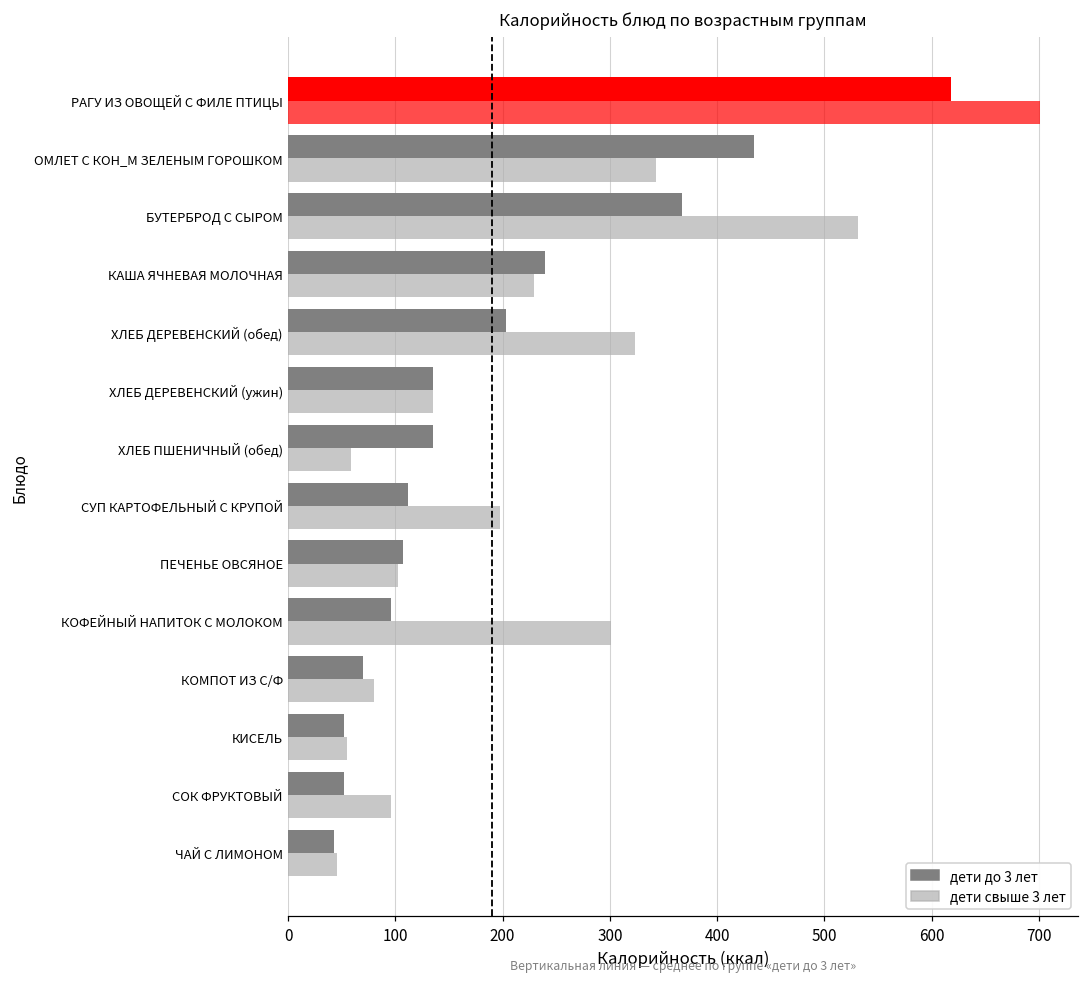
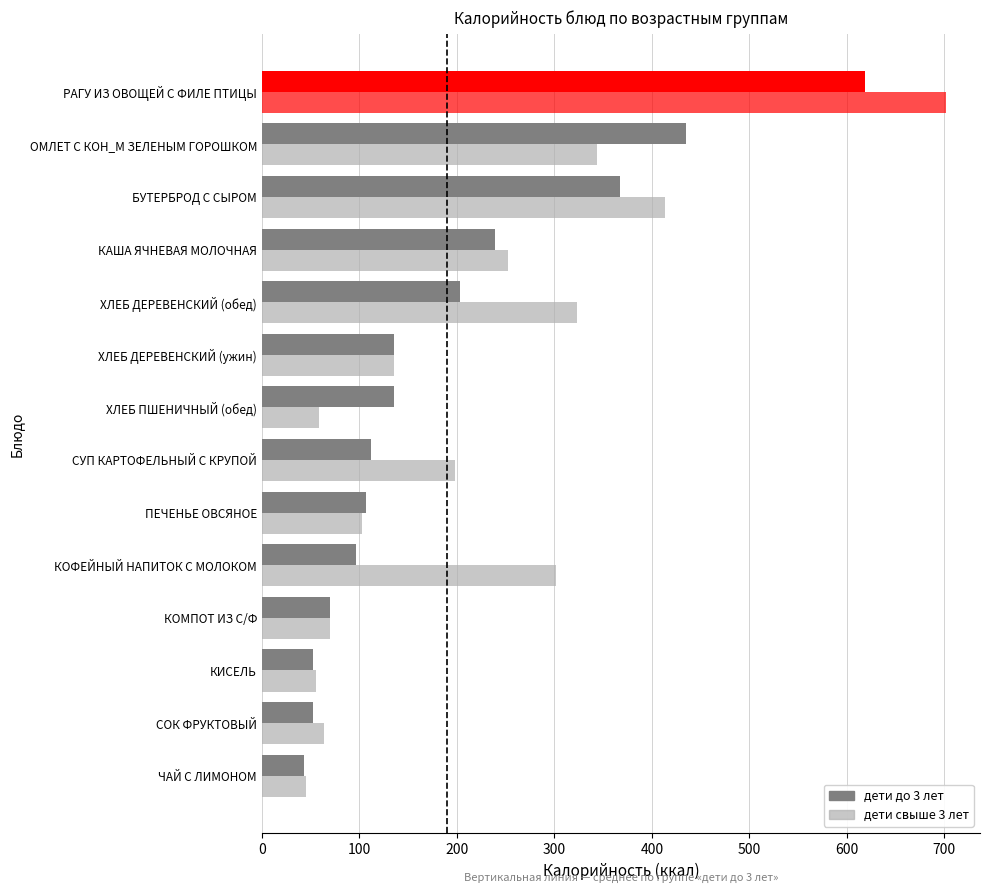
  {
    "дети до 3 лет": {
      "РАГУ ИЗ ОВОЩЕЙ С ФИЛЕ ПТИЦЫ": 620,
      "ОМЛЕТ С КОН_М ЗЕЛЕНЫМ ГОРОШКОМ": 430,
      "БУТЕРБРОД С СЫРОМ": 370,
      "КАША ЯЧНЕВАЯ МОЛОЧНАЯ": 240,
      "ХЛЕБ ДЕРЕВЕНСКИЙ (обед)": 200,
      "ХЛЕБ ДЕРЕВЕНСКИЙ (ужин)": 140,
      "ХЛЕБ ПШЕНИЧНЫЙ (обед)": 140,
      "СУП КАРТОФЕЛЬНЫЙ С КРУПОЙ": 110,
      "ПЕЧЕНЬЕ ОВСЯНОЕ": 110,
      "КОФЕЙНЫЙ НАПИТОК С МОЛОКОМ": 100,
      "КОМПОТ ИЗ С/Ф": 70,
      "КИСЕЛЬ": 50,
      "СОК ФРУКТОВЫЙ": 50,
      "ЧАЙ С ЛИМОНОМ": 40
    },
    "дети свыше 3 лет": {
      "РАГУ ИЗ ОВОЩЕЙ С ФИЛЕ ПТИЦЫ": 700,
      "ОМЛЕТ С КОН_М ЗЕЛЕНЫМ ГОРОШКОМ": 340,
-     "БУТЕРБРОД С СЫРОМ": 530,
-     "КАША ЯЧНЕВАЯ МОЛОЧНАЯ": 230,
+     "БУТЕРБРОД С СЫРОМ": 410,
+     "КАША ЯЧНЕВАЯ МОЛОЧНАЯ": 250,
      "ХЛЕБ ДЕРЕВЕНСКИЙ (обед)": 320,
      "ХЛЕБ ДЕРЕВЕНСКИЙ (ужин)": 140,
      "ХЛЕБ ПШЕНИЧНЫЙ (обед)": 60,
      "СУП КАРТОФЕЛЬНЫЙ С КРУПОЙ": 200,
      "ПЕЧЕНЬЕ ОВСЯНОЕ": 100,
      "КОФЕЙНЫЙ НАПИТОК С МОЛОКОМ": 300,
-     "КОМПОТ ИЗ С/Ф": 80,
+     "КОМПОТ ИЗ С/Ф": 70,
      "КИСЕЛЬ": 60,
-     "СОК ФРУКТОВЫЙ": 100,
+     "СОК ФРУКТОВЫЙ": 60,
      "ЧАЙ С ЛИМОНОМ": 50
    }
  }
